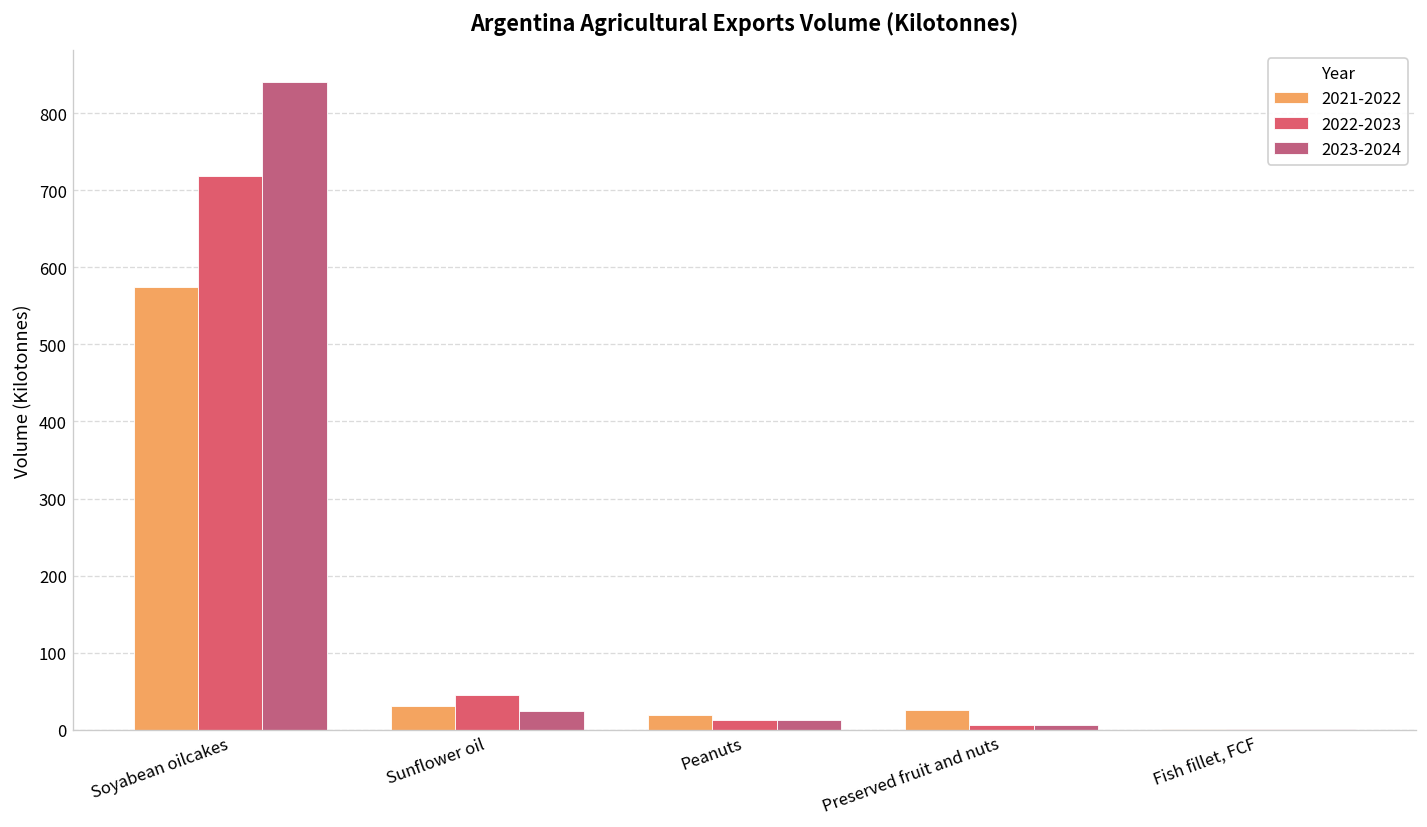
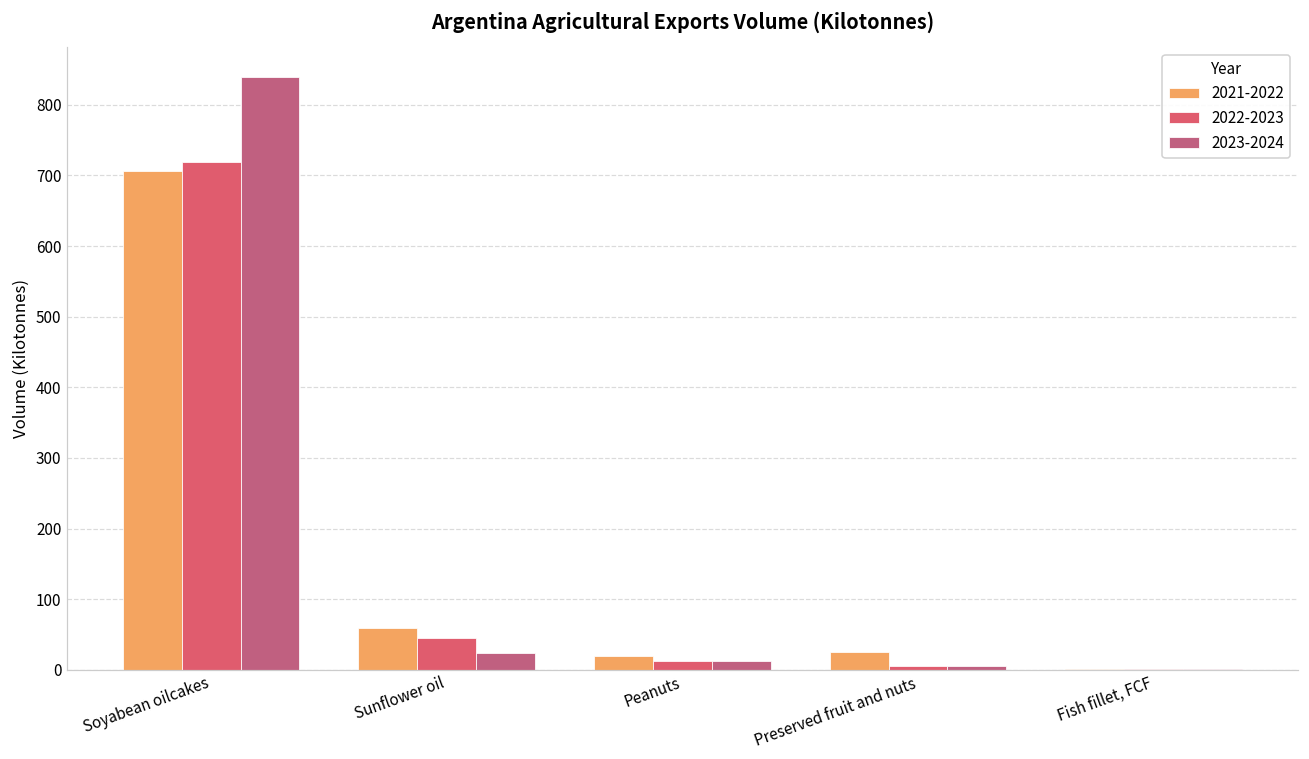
  {
    "2021-2022": {
-     "Soyabean oilcakes": 580,
-     "Sunflower oil": 30,
+     "Soyabean oilcakes": 710,
+     "Sunflower oil": 60,
      "Peanuts": 20,
      "Preserved fruit and nuts": 20
    }
  }
